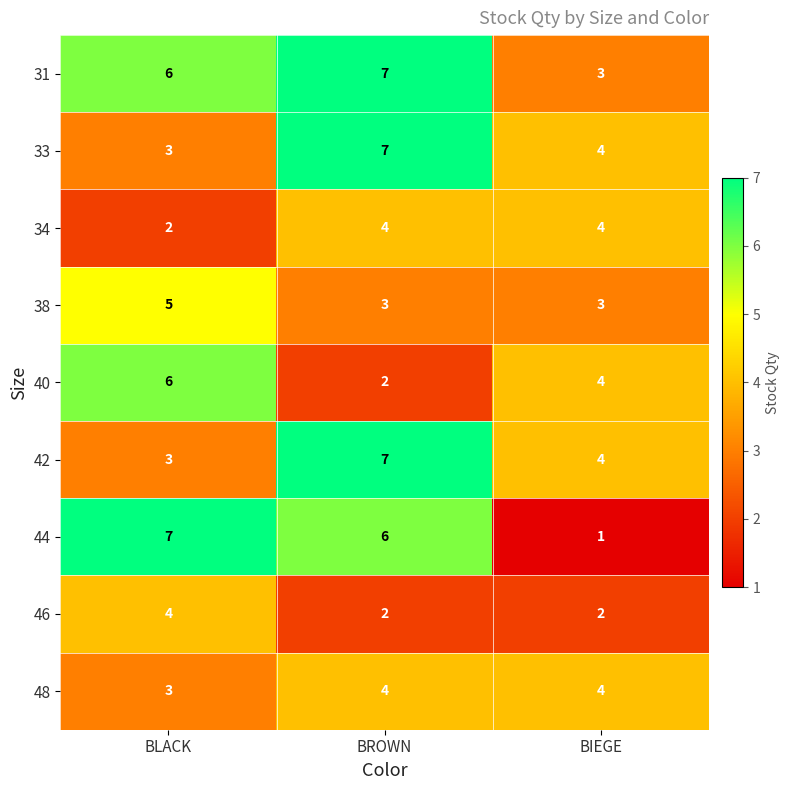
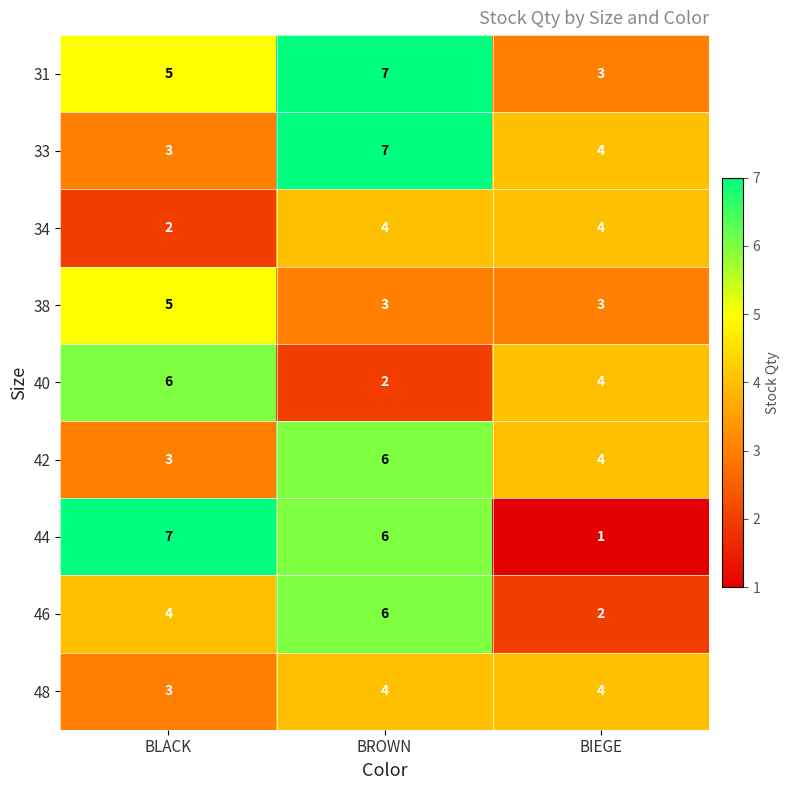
  {
    "31": {
-     "BLACK": 6,
+     "BLACK": 5,
      "BROWN": 7,
      "BIEGE": 3
    },
    "33": {
      "BLACK": 3,
      "BROWN": 7,
      "BIEGE": 4
    },
    "34": {
      "BLACK": 2,
      "BROWN": 4,
      "BIEGE": 4
    },
    "38": {
      "BLACK": 5,
      "BROWN": 3,
      "BIEGE": 3
    },
    "40": {
      "BLACK": 6,
      "BROWN": 2,
      "BIEGE": 4
    },
    "42": {
      "BLACK": 3,
-     "BROWN": 7,
+     "BROWN": 6,
      "BIEGE": 4
    },
    "44": {
      "BLACK": 7,
      "BROWN": 6,
      "BIEGE": 1
    },
    "46": {
      "BLACK": 4,
-     "BROWN": 2,
+     "BROWN": 6,
      "BIEGE": 2
    },
    "48": {
      "BLACK": 3,
      "BROWN": 4,
      "BIEGE": 4
    }
  }
